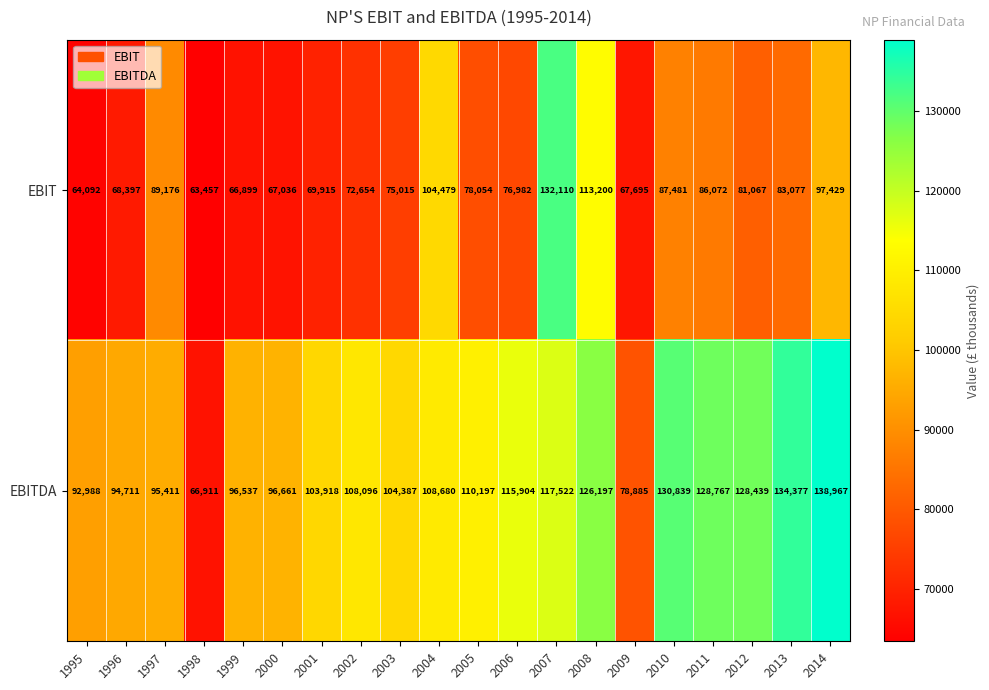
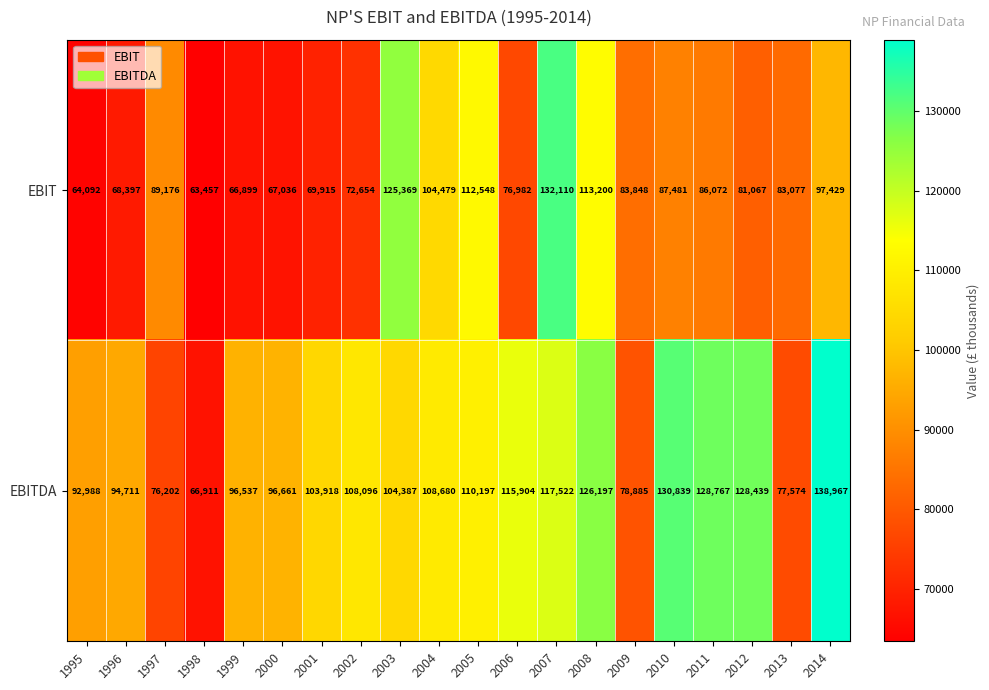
  {
    "EBIT": {
      "1995": "64,092",
      "1996": "68,397",
      "1997": "89,176",
      "1998": "63,457",
      "1999": "66,899",
      "2000": "67,036",
      "2001": "69,915",
      "2002": "72,654",
-     "2003": "75,015",
+     "2003": "125,369",
      "2004": "104,479",
-     "2005": "78,054",
+     "2005": "112,548",
      "2006": "76,982",
      "2007": "132,110",
      "2008": "113,200",
-     "2009": "67,695",
+     "2009": "83,848",
      "2010": "87,481",
      "2011": "86,072",
      "2012": "81,067",
      "2013": "83,077",
      "2014": "97,429"
    },
    "EBITDA": {
      "1995": "92,988",
      "1996": "94,711",
-     "1997": "95,411",
+     "1997": "76,202",
      "1998": "66,911",
      "1999": "96,537",
      "2000": "96,661",
      "2001": "103,918",
      "2002": "108,096",
      "2003": "104,387",
      "2004": "108,680",
      "2005": "110,197",
      "2006": "115,904",
      "2007": "117,522",
      "2008": "126,197",
      "2009": "78,885",
      "2010": "130,839",
      "2011": "128,767",
      "2012": "128,439",
-     "2013": "134,377",
+     "2013": "77,574",
      "2014": "138,967"
    }
  }
